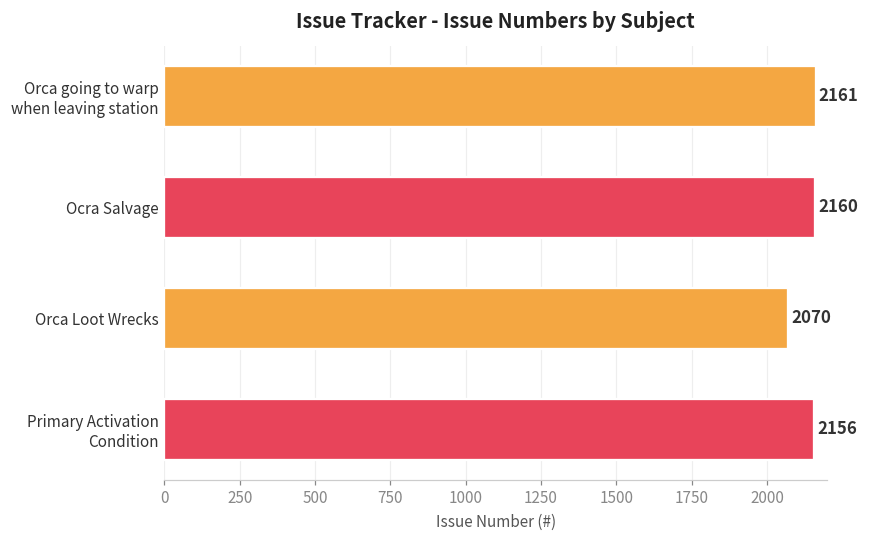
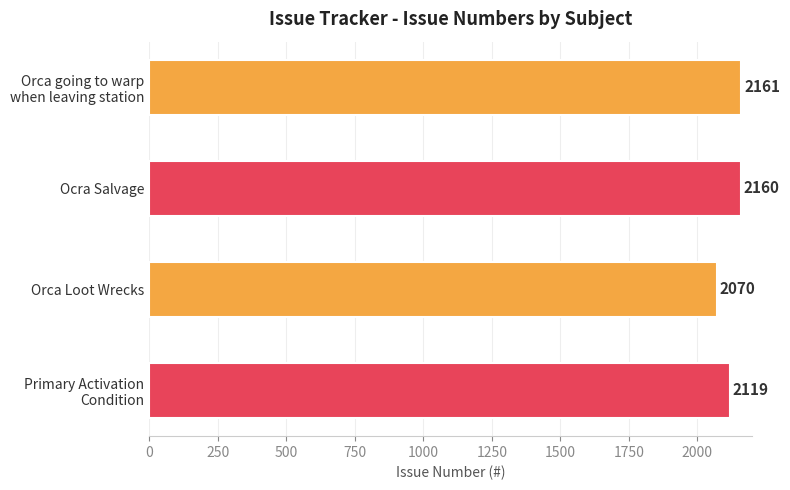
  {
    "Orca going to warp when leaving station": 2161,
    "Ocra Salvage": 2160,
    "Orca Loot Wrecks": 2070,
-   "Primary Activation Condition": 2156
+   "Primary Activation Condition": 2119
  }
